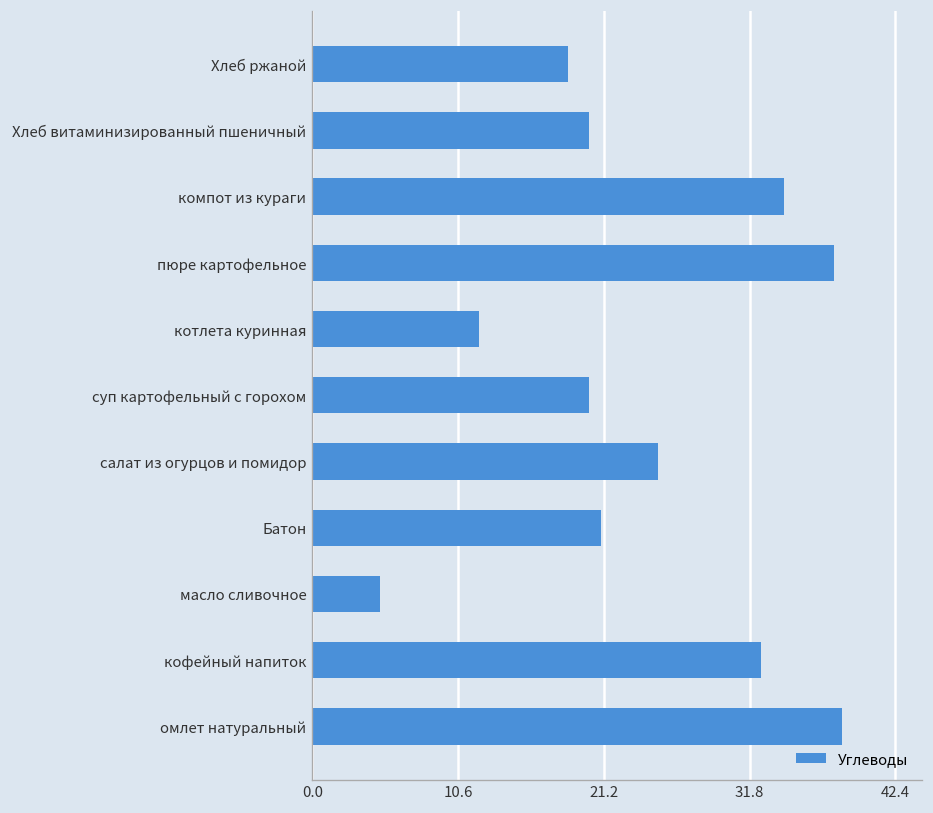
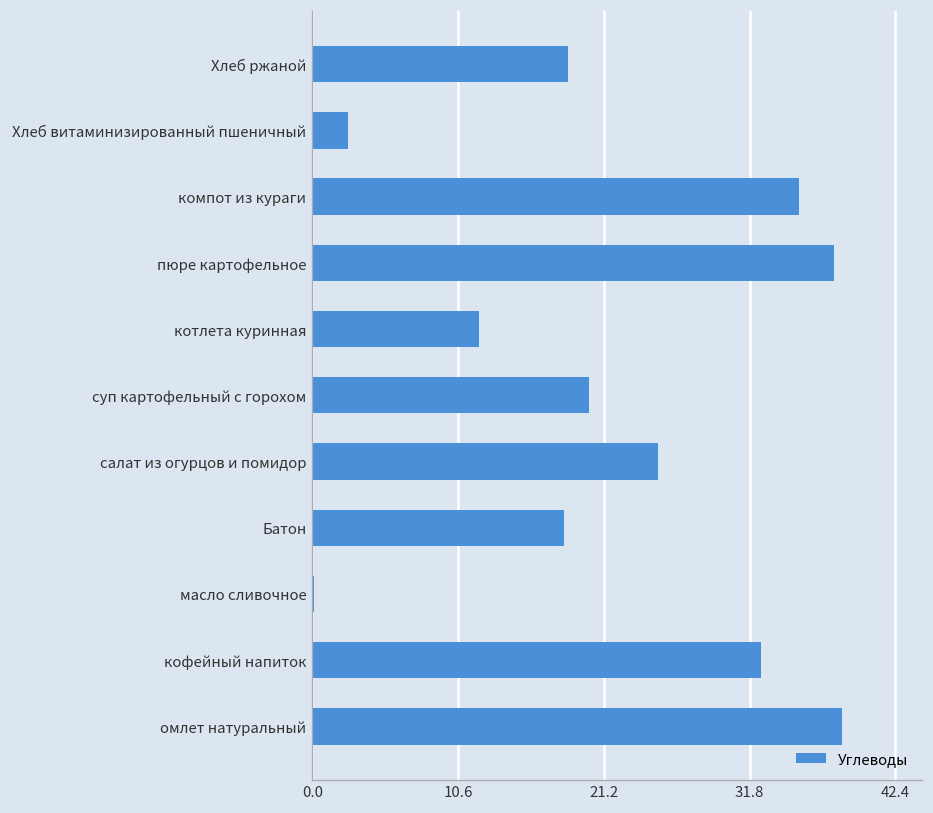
  {
    "Хлеб ржаной": 18.6,
-   "Хлеб витаминизированный пшеничный": 20.1,
-   "компот из кураги": 34.3,
+   "Хлеб витаминизированный пшеничный": 2.6,
+   "компот из кураги": 35.3,
    "пюре картофельное": 37.9,
    "котлета куринная": 12.1,
    "суп картофельный с горохом": 20.1,
    "салат из огурцов и помидор": 25.1,
-   "Батон": 21.0,
-   "масло сливочное": 4.9,
+   "Батон": 18.3,
+   "масло сливочное": 0.1,
    "кофейный напиток": 32.6,
    "омлет натуральный": 38.5
  }
